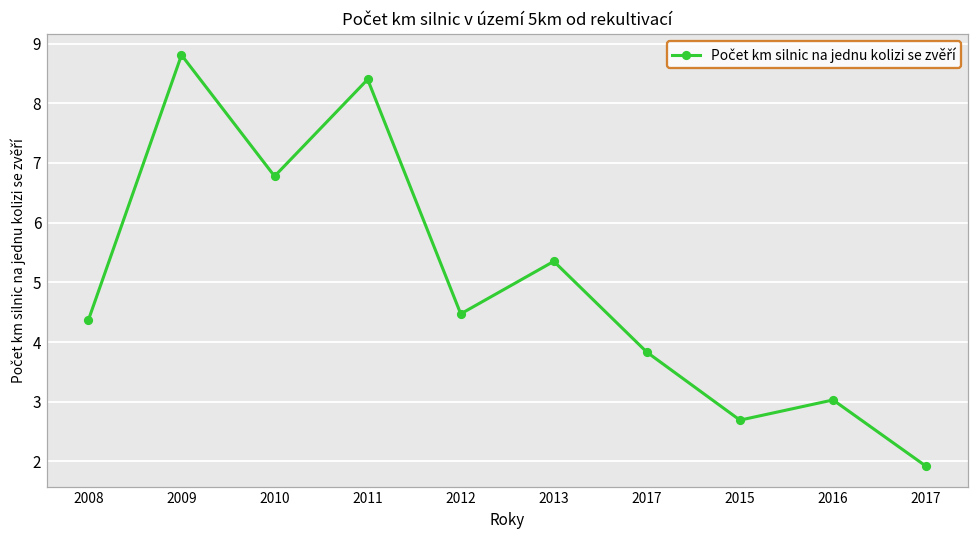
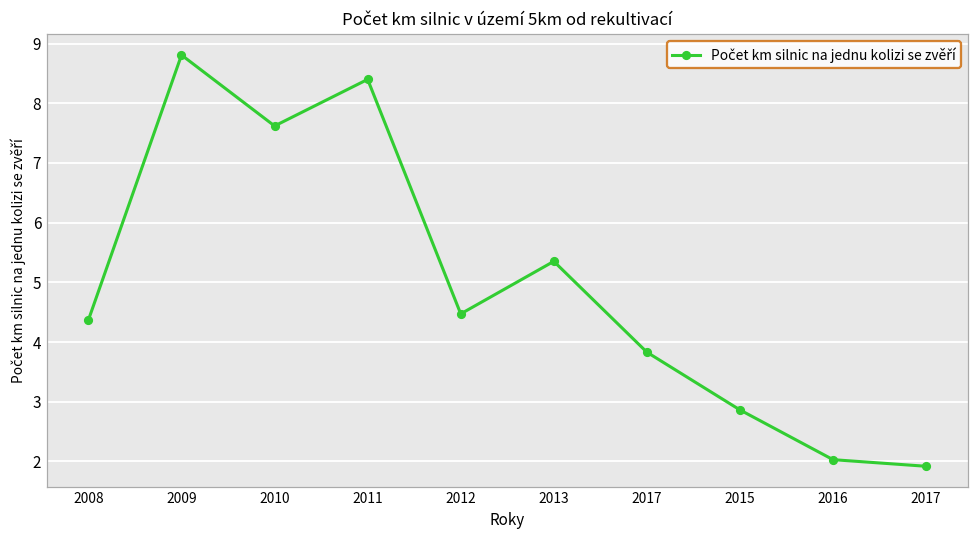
  {
    "2008": 4.4,
    "2009": 8.8,
-   "2010": 6.8,
+   "2010": 7.6,
    "2011": 8.4,
    "2012": 4.5,
    "2013": 5.4,
-   "2015": 2.7,
-   "2016": 3.0
+   "2015": 2.9,
+   "2016": 2.0
  }
